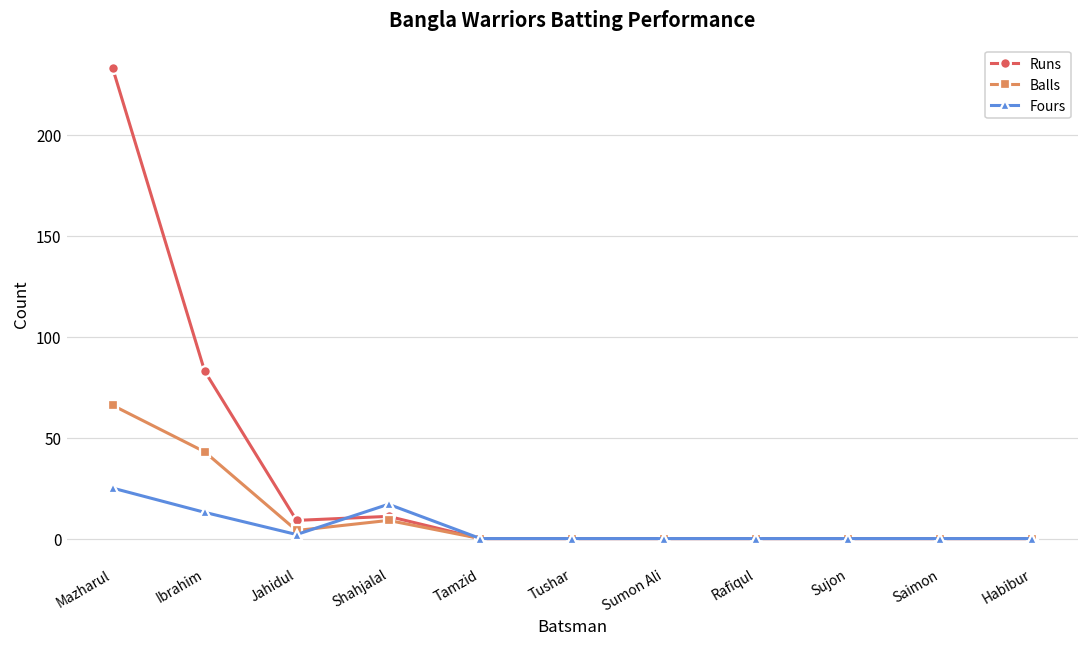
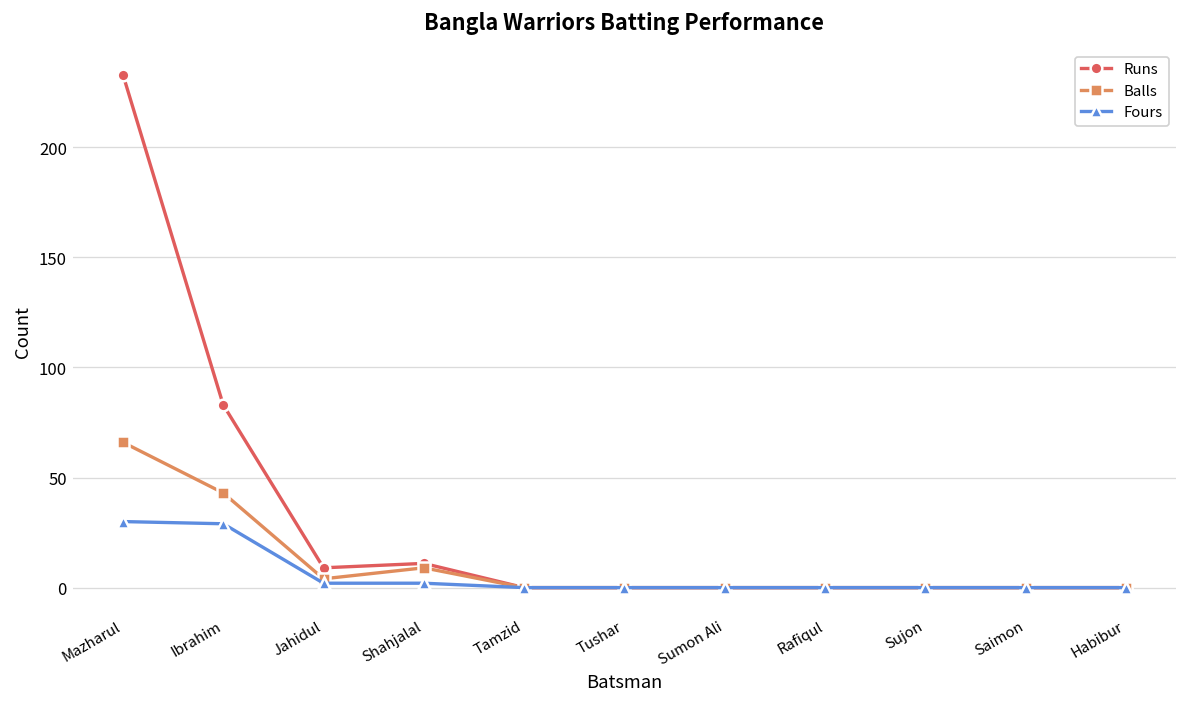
  {
    "Fours": {
-     "Mazharul": 25,
-     "Ibrahim": 13,
+     "Mazharul": 30,
+     "Ibrahim": 29,
      "Jahidul": 2,
-     "Shahjalal": 17
+     "Shahjalal": 2
    }
  }
